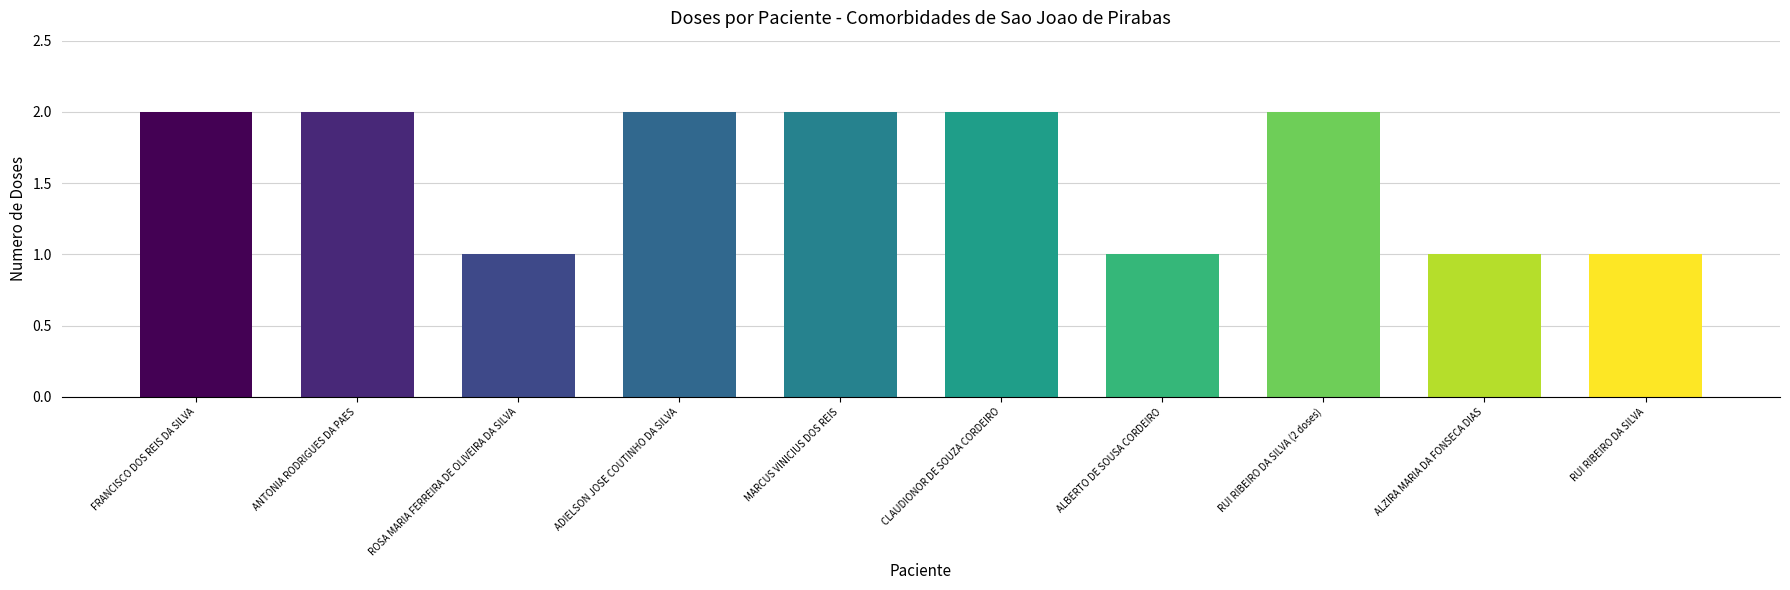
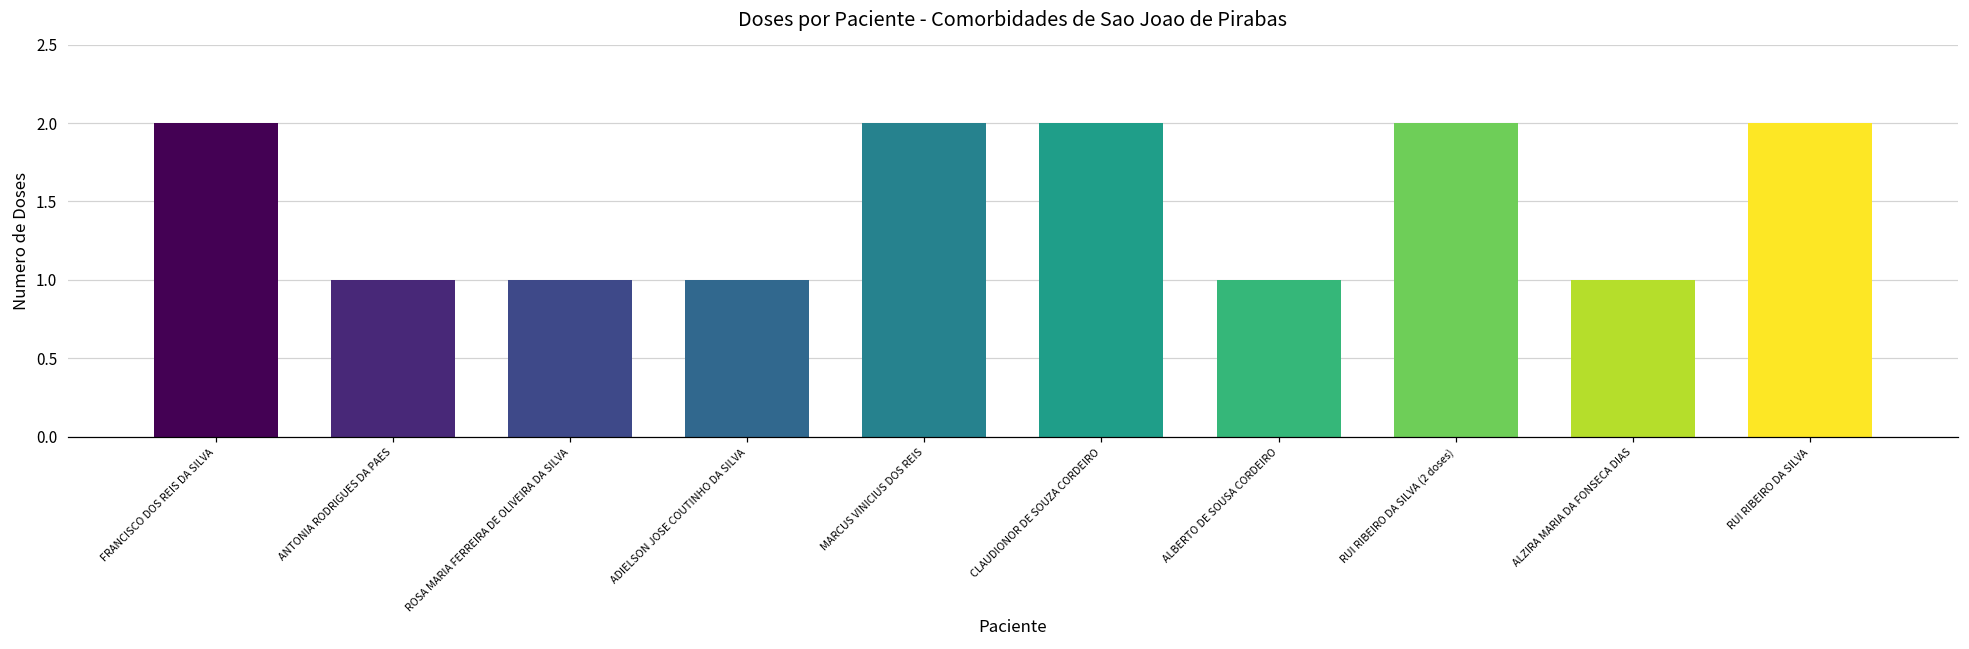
  {
    "FRANCISCO DOS REIS DA SILVA": 2,
-   "ANTONIA RODRIGUES DA PAES": 2,
+   "ANTONIA RODRIGUES DA PAES": 1,
    "ROSA MARIA FERREIRA DE OLIVEIRA DA SILVA": 1,
-   "ADIELSON JOSE COUTINHO DA SILVA": 2,
+   "ADIELSON JOSE COUTINHO DA SILVA": 1,
    "MARCUS VINICIUS DOS REIS": 2,
    "CLAUDIONOR DE SOUZA CORDEIRO": 2,
    "ALBERTO DE SOUSA CORDEIRO": 1,
    "RUI RIBEIRO DA SILVA (2 doses)": 2,
    "ALZIRA MARIA DA FONSECA DIAS": 1,
-   "RUI RIBEIRO DA SILVA": 1
+   "RUI RIBEIRO DA SILVA": 2
  }
